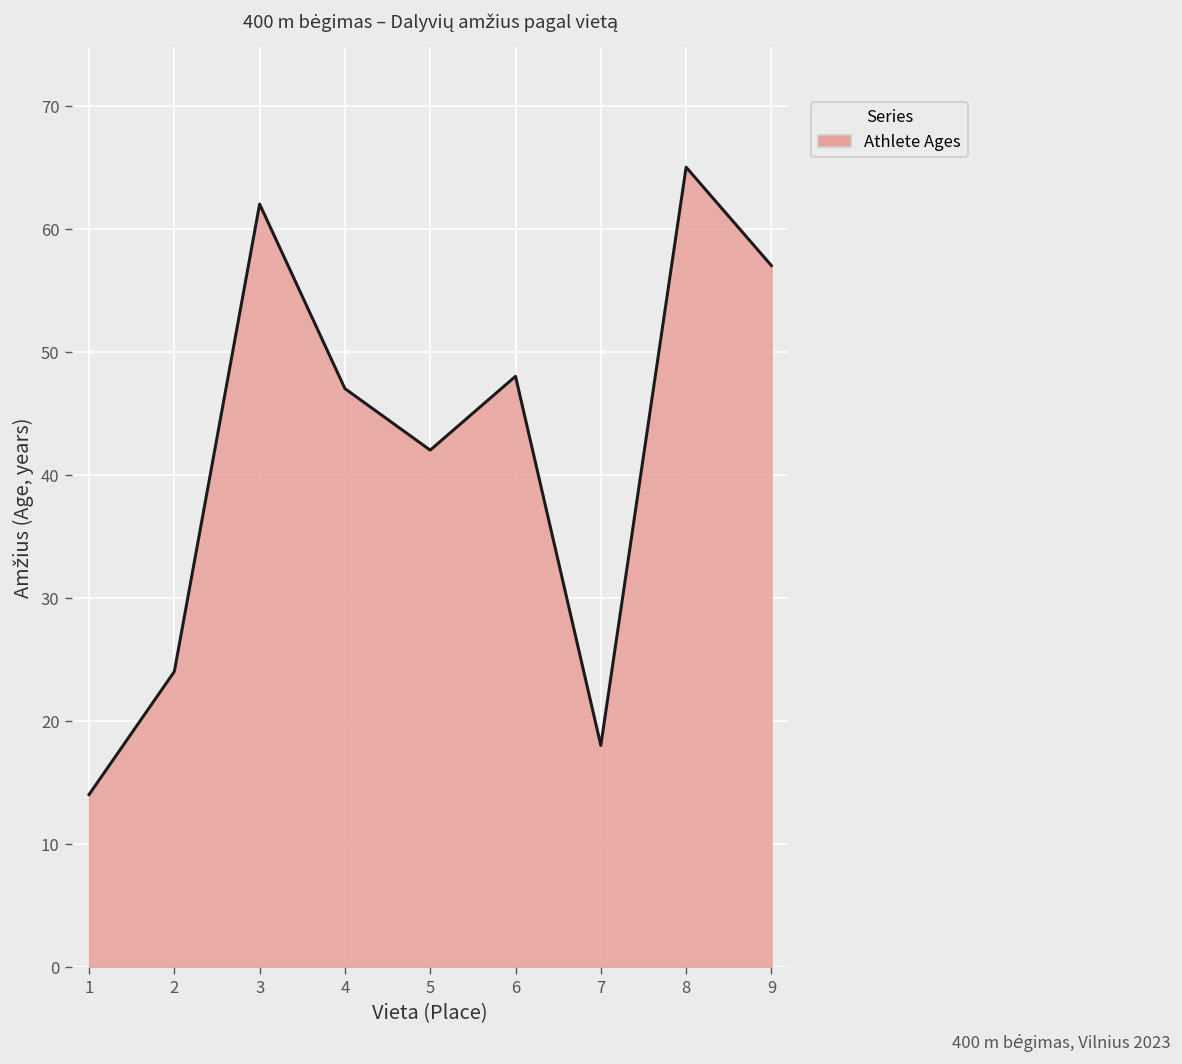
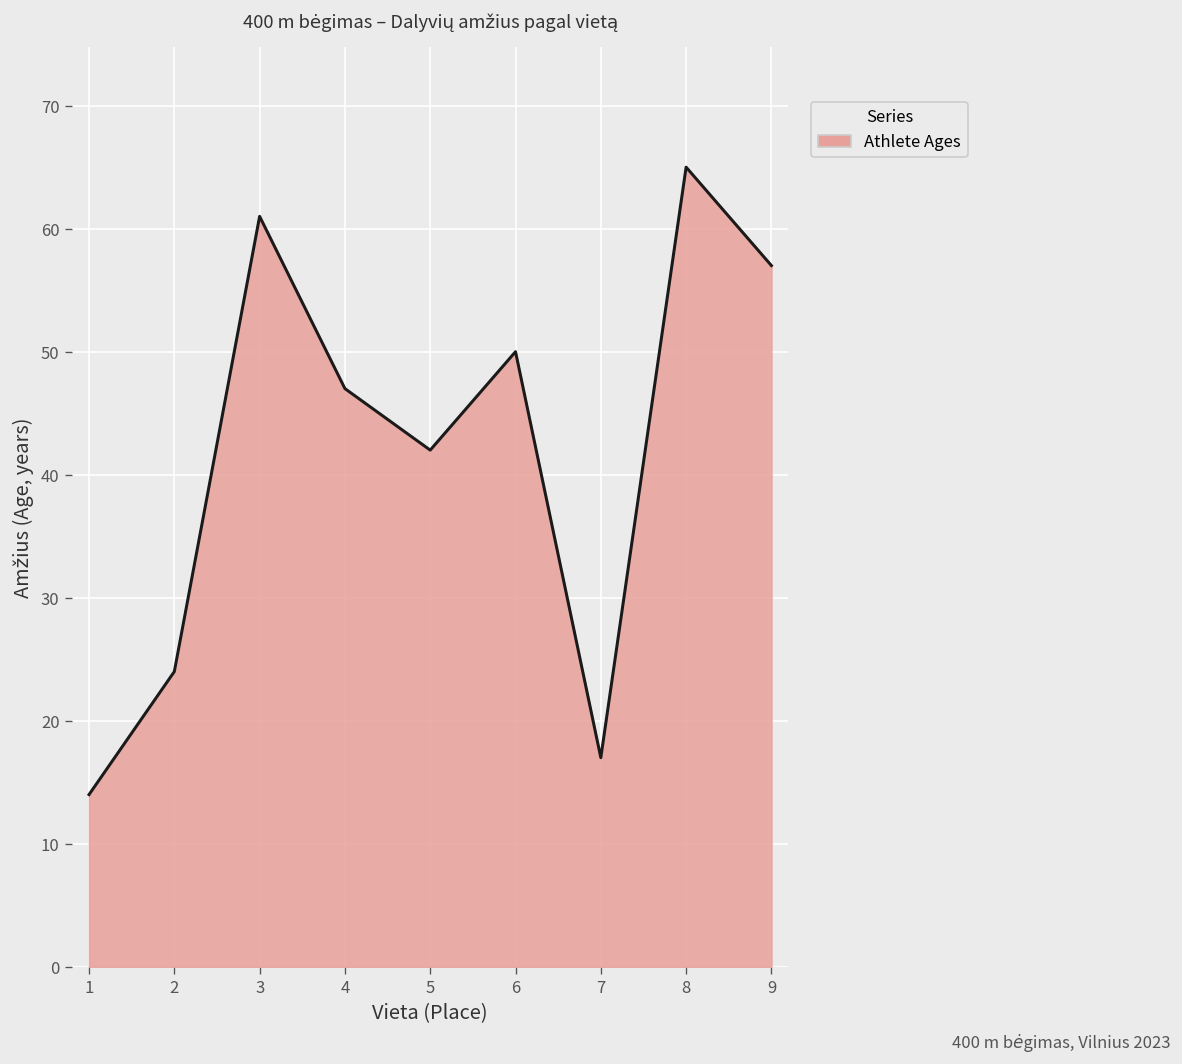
  {
    "1": 14,
    "2": 24,
-   "3": 62,
+   "3": 61,
    "4": 47,
    "5": 42,
-   "6": 48,
-   "7": 18,
+   "6": 50,
+   "7": 17,
    "8": 65,
    "9": 57
  }
